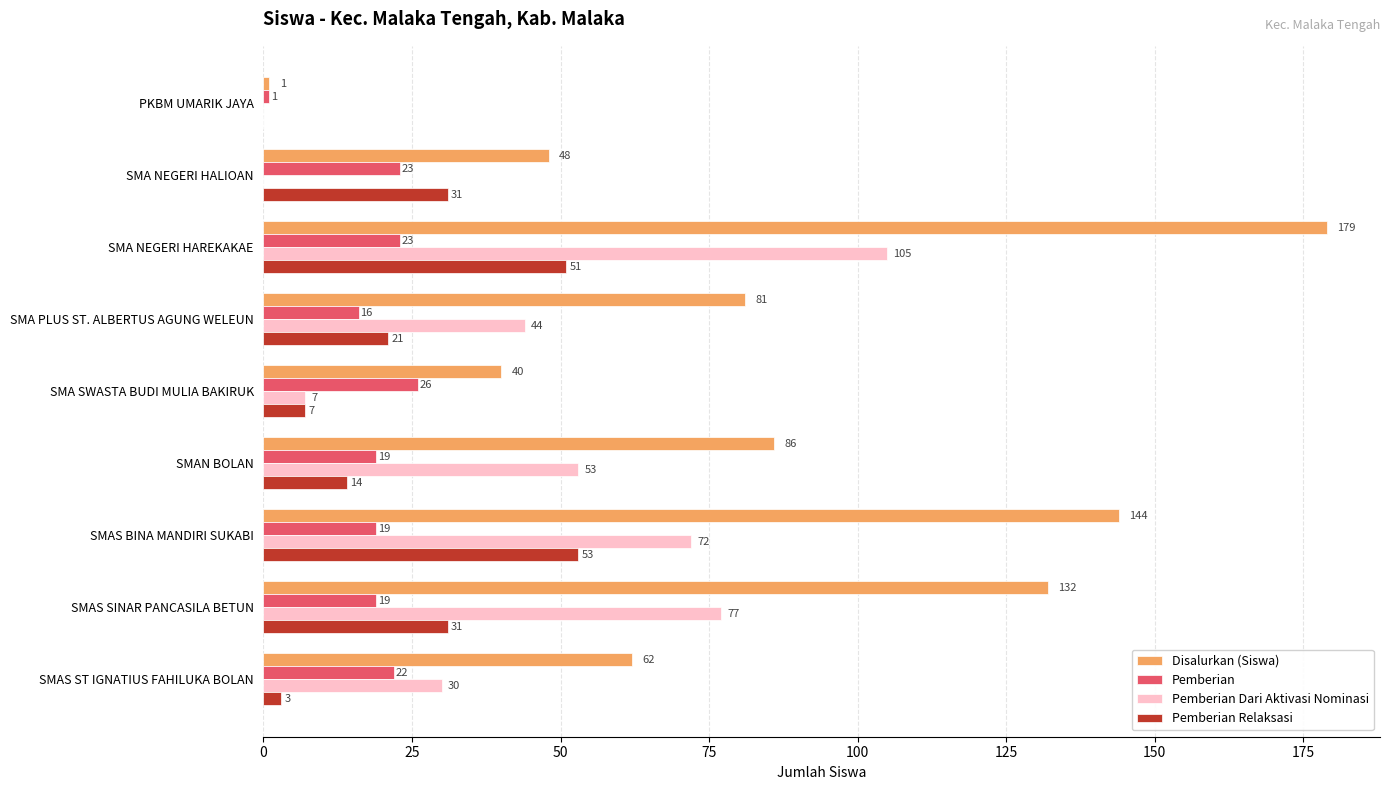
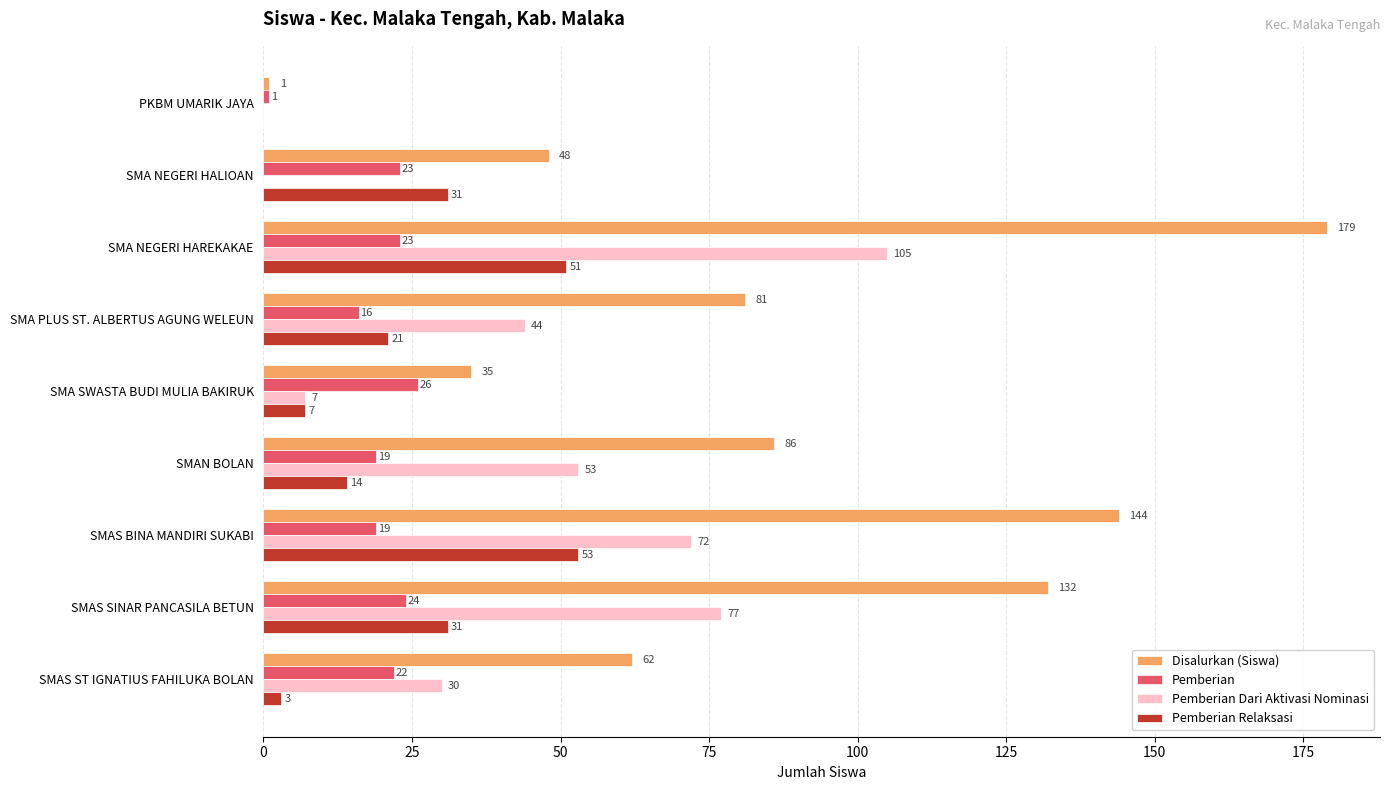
  {
    "Disalurkan (Siswa)": {
      "PKBM UMARIK JAYA": 1,
      "SMA NEGERI HALIOAN": 48,
      "SMA NEGERI HAREKAKAE": 179,
      "SMA PLUS ST. ALBERTUS AGUNG WELEUN": 81,
-     "SMA SWASTA BUDI MULIA BAKIRUK": 40,
+     "SMA SWASTA BUDI MULIA BAKIRUK": 35,
      "SMAN BOLAN": 86,
      "SMAS BINA MANDIRI SUKABI": 144,
      "SMAS SINAR PANCASILA BETUN": 132,
      "SMAS ST IGNATIUS FAHILUKA BOLAN": 62
    },
    "Pemberian": {
      "PKBM UMARIK JAYA": 1,
      "SMA NEGERI HALIOAN": 23,
      "SMA NEGERI HAREKAKAE": 23,
      "SMA PLUS ST. ALBERTUS AGUNG WELEUN": 16,
      "SMA SWASTA BUDI MULIA BAKIRUK": 26,
      "SMAN BOLAN": 19,
      "SMAS BINA MANDIRI SUKABI": 19,
-     "SMAS SINAR PANCASILA BETUN": 19,
+     "SMAS SINAR PANCASILA BETUN": 24,
      "SMAS ST IGNATIUS FAHILUKA BOLAN": 22
    },
    "Pemberian Dari Aktivasi Nominasi": {
      "SMA NEGERI HAREKAKAE": 105,
      "SMA PLUS ST. ALBERTUS AGUNG WELEUN": 44,
      "SMA SWASTA BUDI MULIA BAKIRUK": 7,
      "SMAN BOLAN": 53,
      "SMAS BINA MANDIRI SUKABI": 72,
      "SMAS SINAR PANCASILA BETUN": 77,
      "SMAS ST IGNATIUS FAHILUKA BOLAN": 30
    },
    "Pemberian Relaksasi": {
      "SMA NEGERI HALIOAN": 31,
      "SMA NEGERI HAREKAKAE": 51,
      "SMA PLUS ST. ALBERTUS AGUNG WELEUN": 21,
      "SMA SWASTA BUDI MULIA BAKIRUK": 7,
      "SMAN BOLAN": 14,
      "SMAS BINA MANDIRI SUKABI": 53,
      "SMAS SINAR PANCASILA BETUN": 31,
      "SMAS ST IGNATIUS FAHILUKA BOLAN": 3
    }
  }
